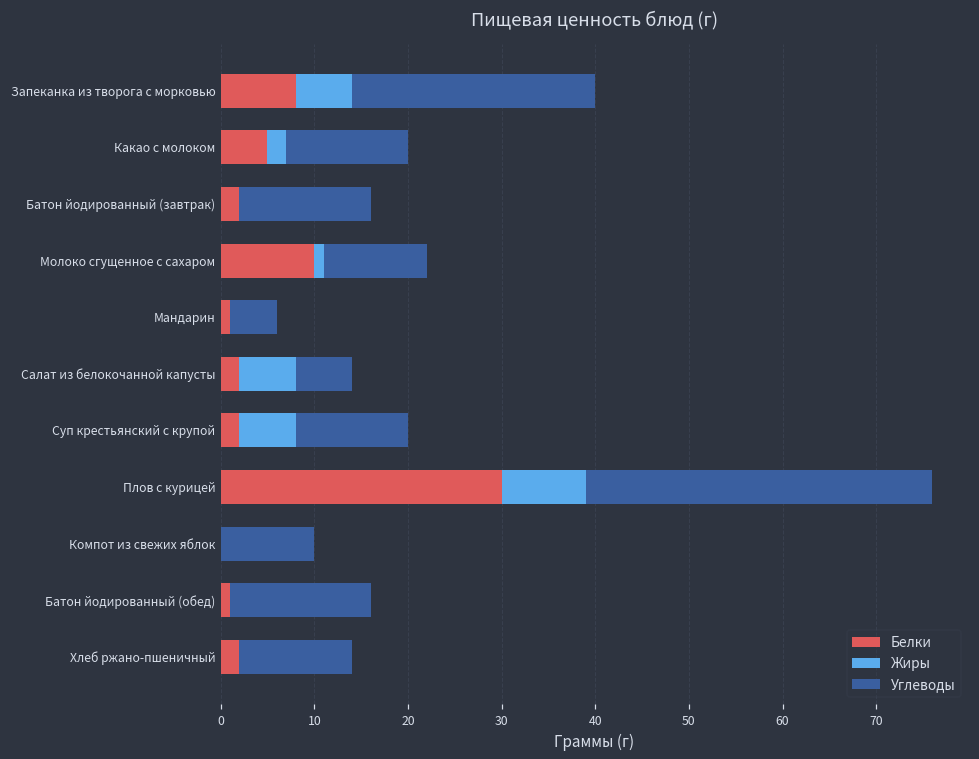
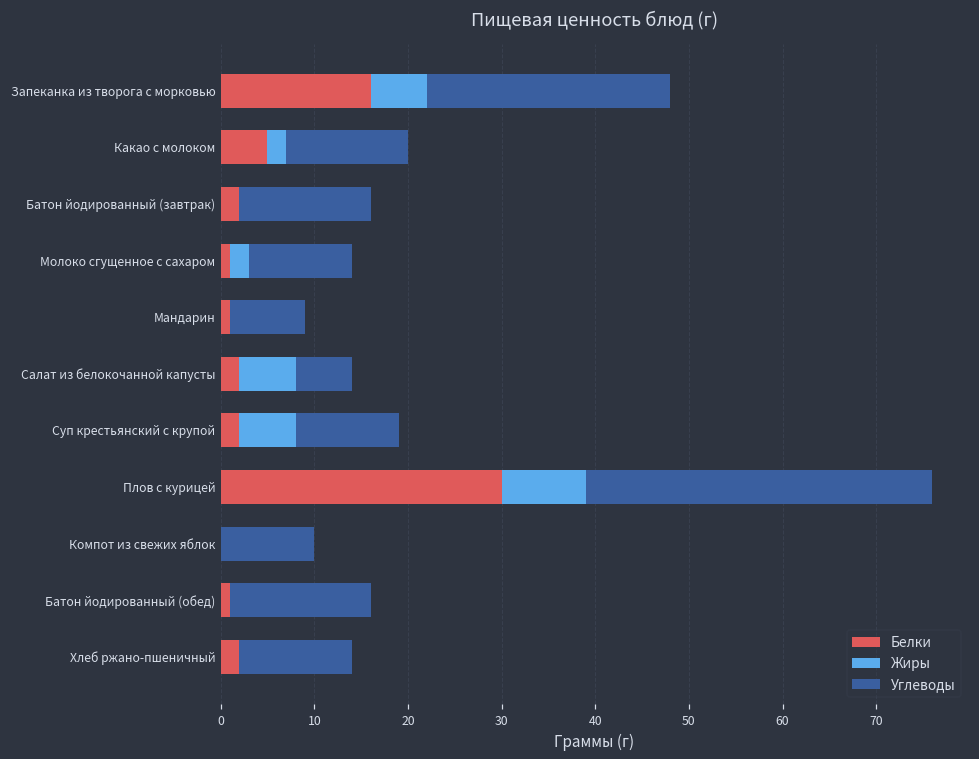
  {
    "Белки": {
-     "Запеканка из творога с морковью": 8,
+     "Запеканка из творога с морковью": 16,
      "Какао с молоком": 5,
      "Батон йодированный (завтрак)": 2,
-     "Молоко сгущенное с сахаром": 10,
+     "Молоко сгущенное с сахаром": 1,
      "Мандарин": 1,
      "Салат из белокочанной капусты": 2,
      "Суп крестьянский с крупой": 2,
      "Плов с курицей": 30,
      "Компот из свежих яблок": 0,
      "Батон йодированный (обед)": 1,
      "Хлеб ржано-пшеничный": 2
    },
    "Жиры": {
      "Запеканка из творога с морковью": 6,
      "Какао с молоком": 2,
      "Батон йодированный (завтрак)": 0,
-     "Молоко сгущенное с сахаром": 1,
+     "Молоко сгущенное с сахаром": 2,
      "Мандарин": 0,
      "Салат из белокочанной капусты": 6,
      "Суп крестьянский с крупой": 6,
      "Плов с курицей": 9,
      "Компот из свежих яблок": 0,
      "Батон йодированный (обед)": 0,
      "Хлеб ржано-пшеничный": 0
    },
    "Углеводы": {
      "Запеканка из творога с морковью": 26,
      "Какао с молоком": 13,
      "Батон йодированный (завтрак)": 14,
      "Молоко сгущенное с сахаром": 11,
-     "Мандарин": 5,
+     "Мандарин": 8,
      "Салат из белокочанной капусты": 6,
-     "Суп крестьянский с крупой": 12,
+     "Суп крестьянский с крупой": 11,
      "Плов с курицей": 37,
      "Компот из свежих яблок": 10,
      "Батон йодированный (обед)": 15,
      "Хлеб ржано-пшеничный": 12
    }
  }
